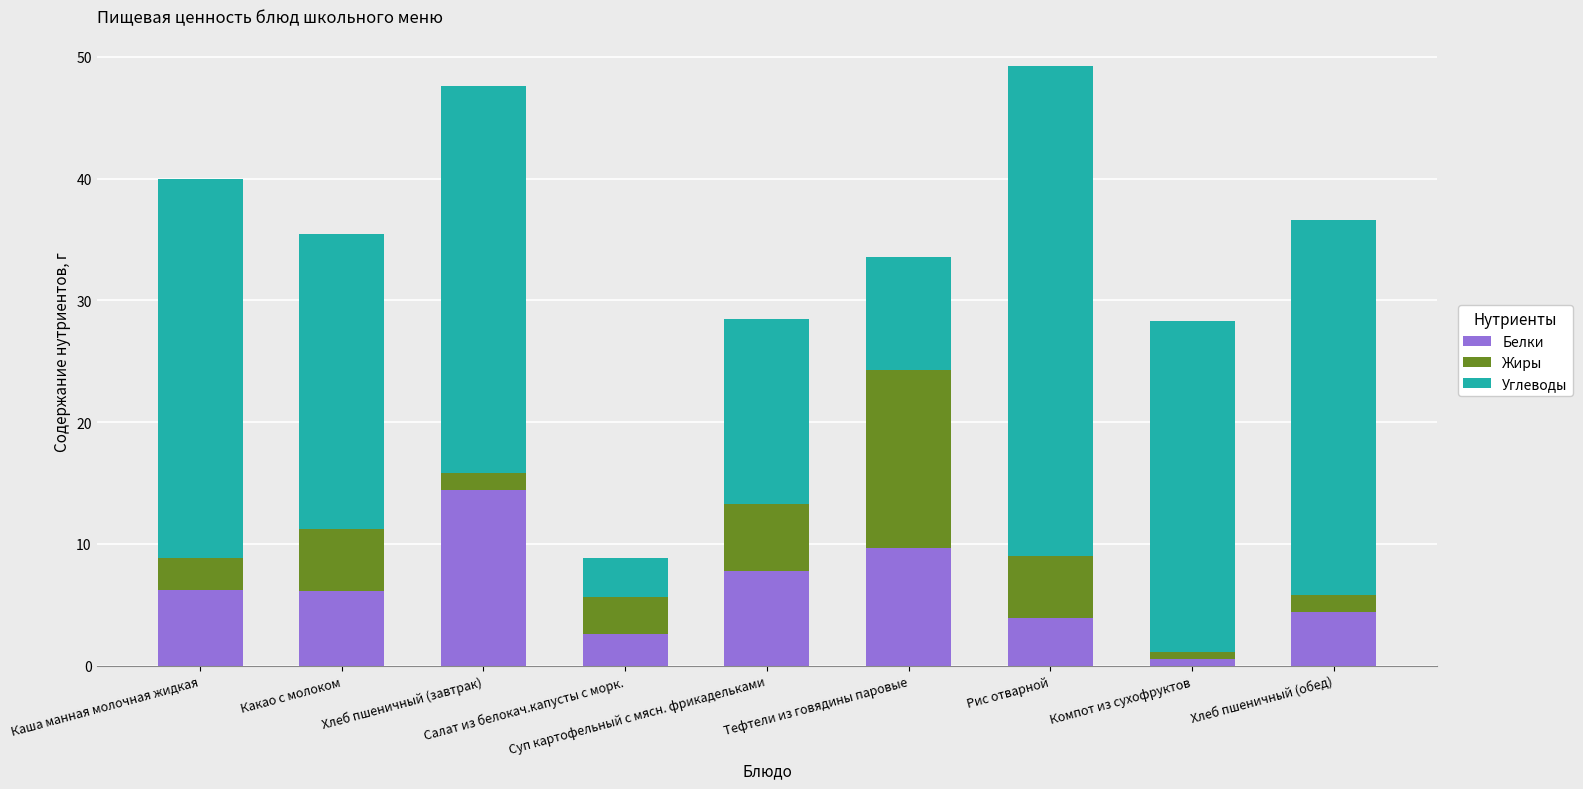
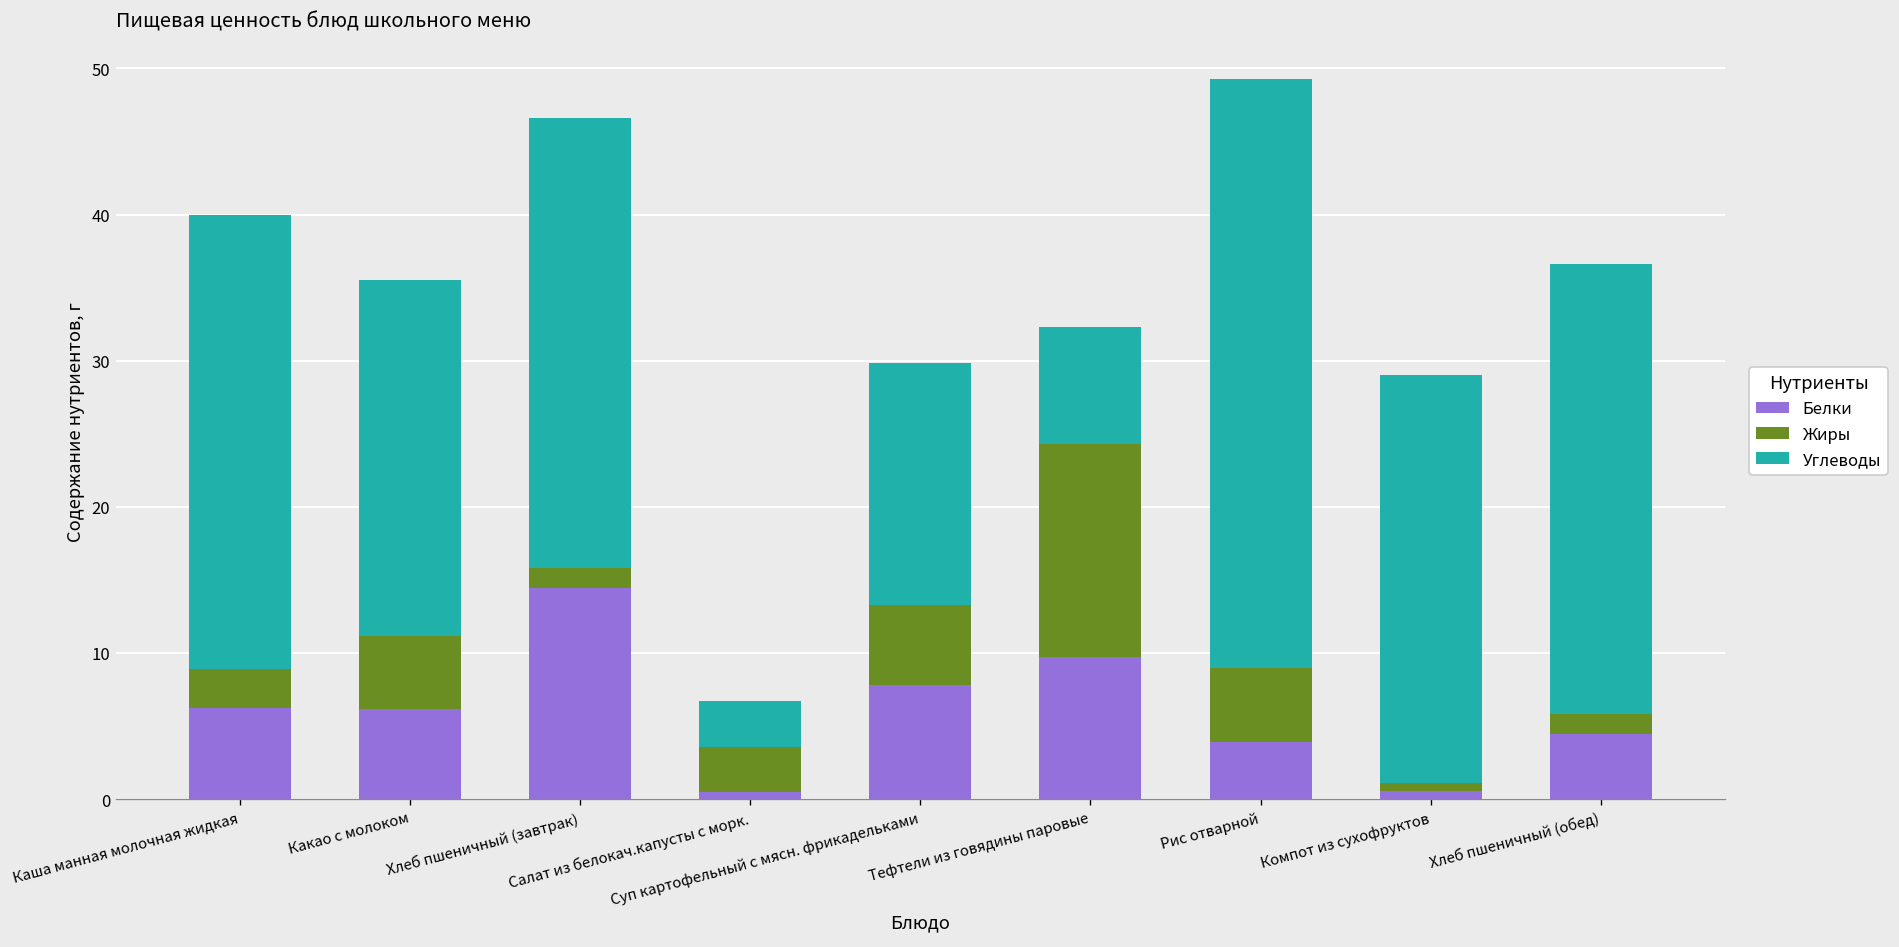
  {
    "Белки": {
      "Каша манная молочная жидкая": 6.2,
      "Какао с молоком": 6.2,
      "Хлеб пшеничный (завтрак)": 14.4,
-     "Салат из белокач.капусты с морк.": 2.6,
+     "Салат из белокач.капусты с морк.": 0.5,
      "Суп картофельный с мясн. фрикадельками": 7.8,
      "Тефтели из говядины паровые": 9.7,
      "Рис отварной": 3.9,
      "Компот из сухофруктов": 0.6,
      "Хлеб пшеничный (обед)": 4.4
    },
    "Жиры": {
      "Каша манная молочная жидкая": 2.7,
      "Какао с молоком": 5.0,
      "Хлеб пшеничный (завтрак)": 1.4,
      "Салат из белокач.капусты с морк.": 3.0,
      "Суп картофельный с мясн. фрикадельками": 5.5,
      "Тефтели из говядины паровые": 14.6,
      "Рис отварной": 5.1,
      "Компот из сухофруктов": 0.6,
      "Хлеб пшеничный (обед)": 1.4
    },
    "Углеводы": {
      "Каша манная молочная жидкая": 31.1,
      "Какао с молоком": 24.3,
-     "Хлеб пшеничный (завтрак)": 31.8,
+     "Хлеб пшеничный (завтрак)": 30.8,
      "Салат из белокач.капусты с морк.": 3.2,
-     "Суп картофельный с мясн. фрикадельками": 15.2,
-     "Тефтели из говядины паровые": 9.3,
+     "Суп картофельный с мясн. фрикадельками": 16.6,
+     "Тефтели из говядины паровые": 8.0,
      "Рис отварной": 40.3,
-     "Компот из сухофруктов": 27.2,
+     "Компот из сухофруктов": 27.9,
      "Хлеб пшеничный (обед)": 30.8
    }
  }
